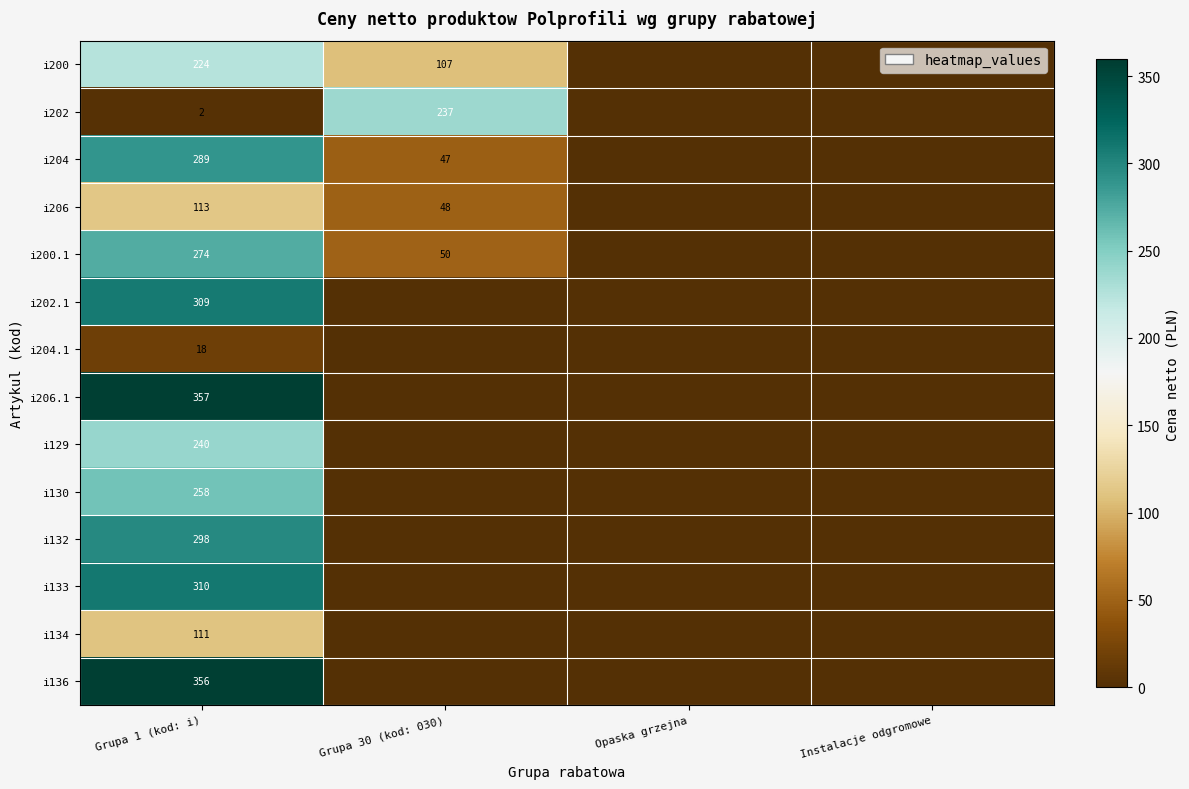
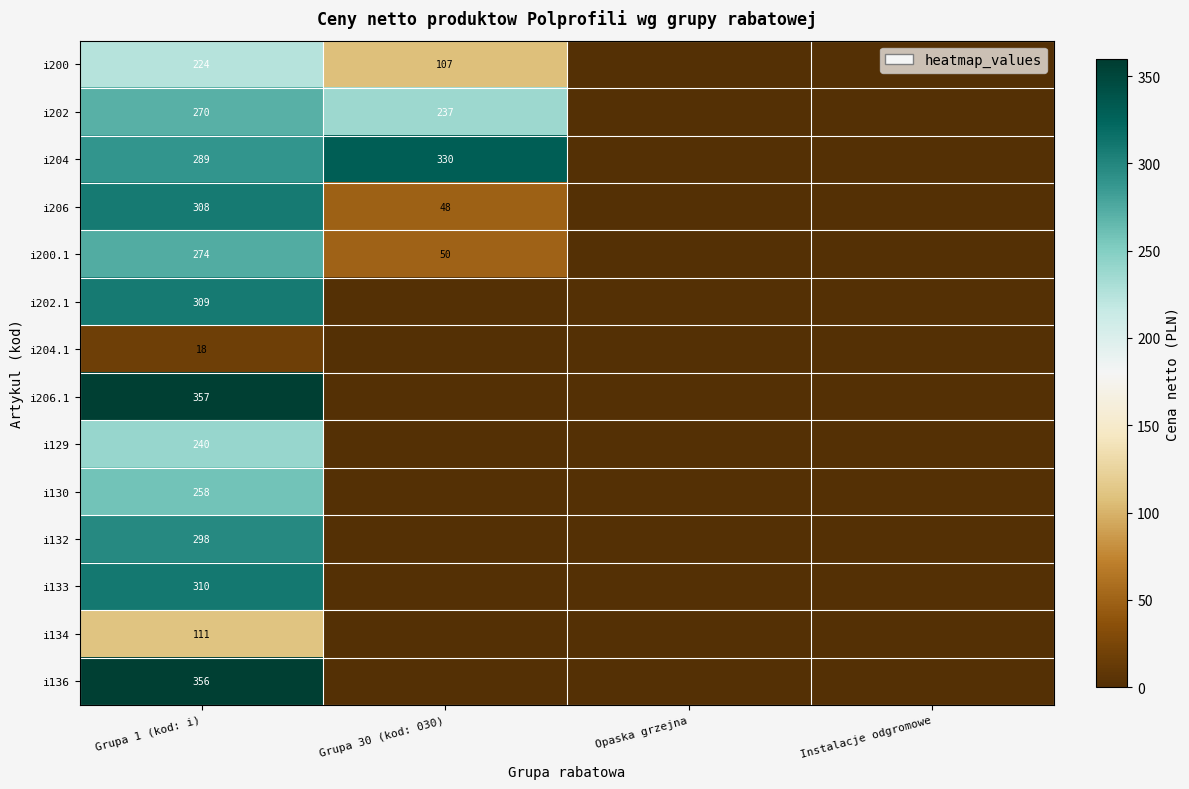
  {
    "i200": {
      "Grupa 1 (kod: i)": 224,
      "Grupa 30 (kod: 030)": 107
    },
    "i202": {
-     "Grupa 1 (kod: i)": 2,
+     "Grupa 1 (kod: i)": 270,
      "Grupa 30 (kod: 030)": 237
    },
    "i204": {
      "Grupa 1 (kod: i)": 289,
-     "Grupa 30 (kod: 030)": 47
+     "Grupa 30 (kod: 030)": 330
    },
    "i206": {
-     "Grupa 1 (kod: i)": 113,
+     "Grupa 1 (kod: i)": 308,
      "Grupa 30 (kod: 030)": 48
    },
    "i200.1": {
      "Grupa 1 (kod: i)": 274,
      "Grupa 30 (kod: 030)": 50
    },
    "i202.1": {
      "Grupa 1 (kod: i)": 309
    },
    "i204.1": {
      "Grupa 1 (kod: i)": 18
    },
    "i206.1": {
      "Grupa 1 (kod: i)": 357
    },
    "i129": {
      "Grupa 1 (kod: i)": 240
    },
    "i130": {
      "Grupa 1 (kod: i)": 258
    },
    "i132": {
      "Grupa 1 (kod: i)": 298
    },
    "i133": {
      "Grupa 1 (kod: i)": 310
    },
    "i134": {
      "Grupa 1 (kod: i)": 111
    },
    "i136": {
      "Grupa 1 (kod: i)": 356
    }
  }
